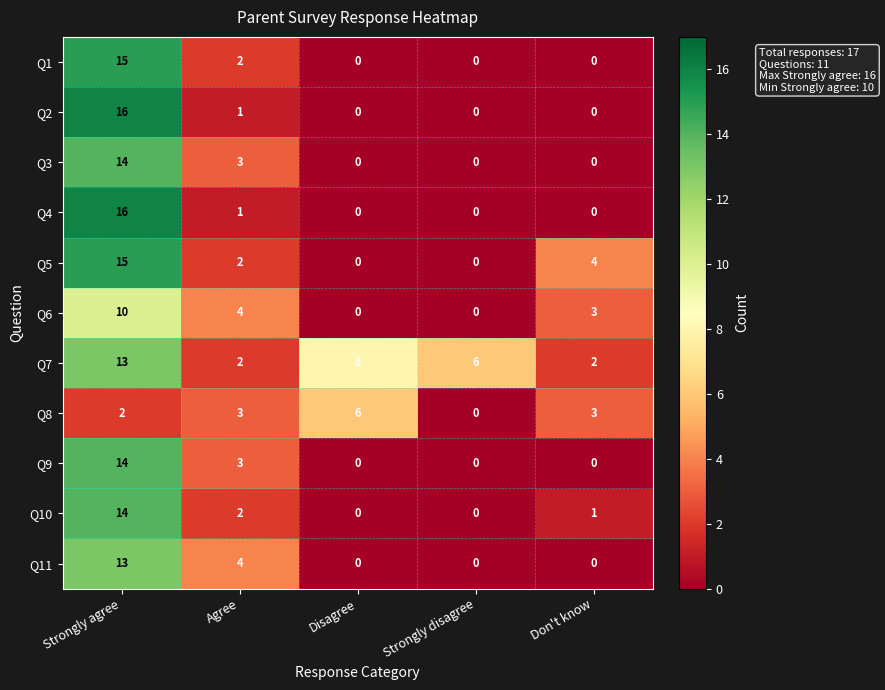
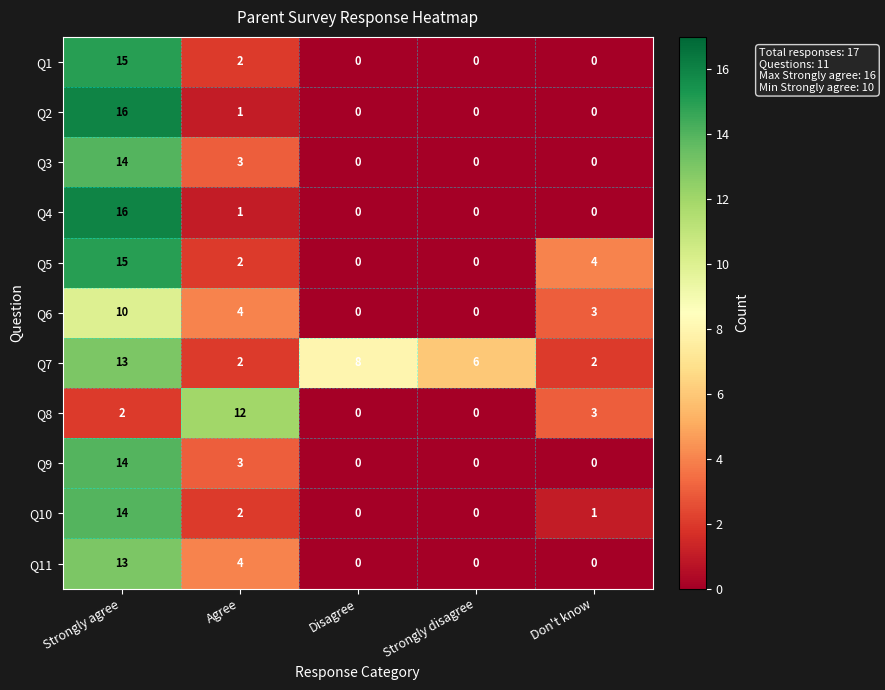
  {
    "Q1": {
      "Strongly agree": 15,
      "Agree": 2,
      "Disagree": 0,
      "Strongly disagree": 0,
      "Don't know": 0
    },
    "Q2": {
      "Strongly agree": 16,
      "Agree": 1,
      "Disagree": 0,
      "Strongly disagree": 0,
      "Don't know": 0
    },
    "Q3": {
      "Strongly agree": 14,
      "Agree": 3,
      "Disagree": 0,
      "Strongly disagree": 0,
      "Don't know": 0
    },
    "Q4": {
      "Strongly agree": 16,
      "Agree": 1,
      "Disagree": 0,
      "Strongly disagree": 0,
      "Don't know": 0
    },
    "Q5": {
      "Strongly agree": 15,
      "Agree": 2,
      "Disagree": 0,
      "Strongly disagree": 0,
      "Don't know": 4
    },
    "Q6": {
      "Strongly agree": 10,
      "Agree": 4,
      "Disagree": 0,
      "Strongly disagree": 0,
      "Don't know": 3
    },
    "Q7": {
      "Strongly agree": 13,
      "Agree": 2,
      "Disagree": 8,
      "Strongly disagree": 6,
      "Don't know": 2
    },
    "Q8": {
      "Strongly agree": 2,
-     "Agree": 3,
-     "Disagree": 6,
+     "Agree": 12,
+     "Disagree": 0,
      "Strongly disagree": 0,
      "Don't know": 3
    },
    "Q9": {
      "Strongly agree": 14,
      "Agree": 3,
      "Disagree": 0,
      "Strongly disagree": 0,
      "Don't know": 0
    },
    "Q10": {
      "Strongly agree": 14,
      "Agree": 2,
      "Disagree": 0,
      "Strongly disagree": 0,
      "Don't know": 1
    },
    "Q11": {
      "Strongly agree": 13,
      "Agree": 4,
      "Disagree": 0,
      "Strongly disagree": 0,
      "Don't know": 0
    }
  }
